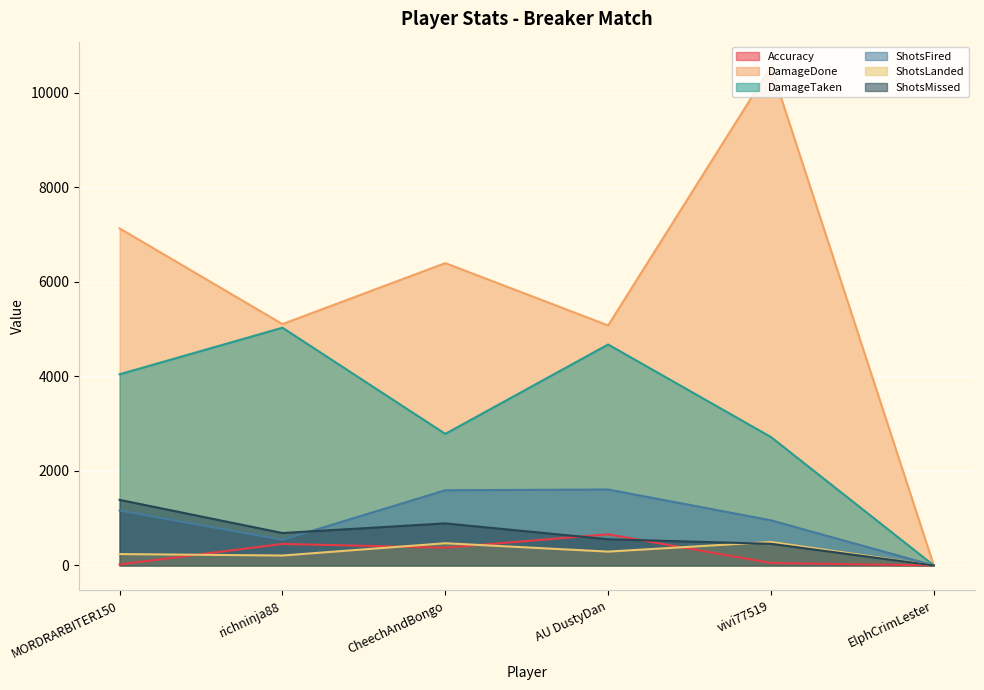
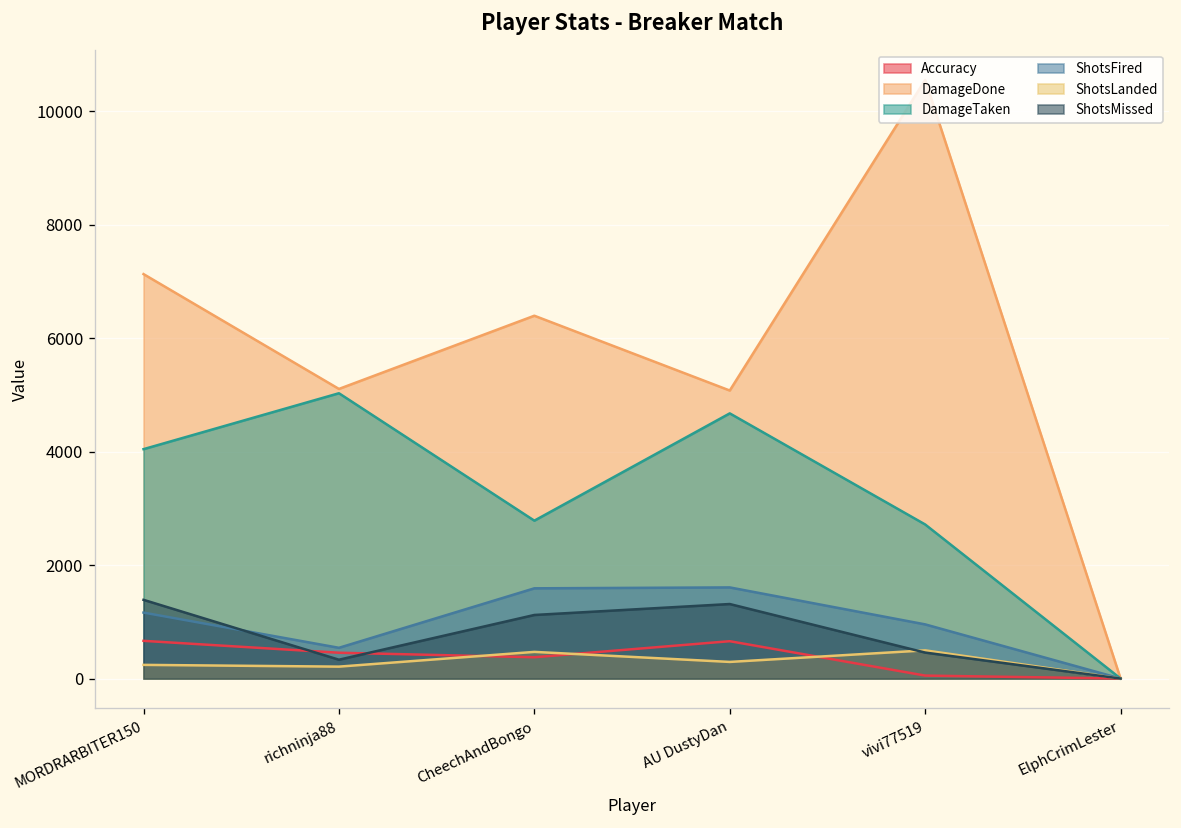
  {
    "Accuracy": {
-     "MORDRARBITER150": 0,
+     "MORDRARBITER150": 700,
      "richninja88": 500,
      "CheechAndBongo": 400,
      "AU DustyDan": 700,
      "vivi77519": 100
    },
    "ShotsMissed": {
      "MORDRARBITER150": 1400,
-     "richninja88": 700,
-     "CheechAndBongo": 900,
-     "AU DustyDan": 600
+     "richninja88": 300,
+     "CheechAndBongo": 1100,
+     "AU DustyDan": 1300
    }
  }
